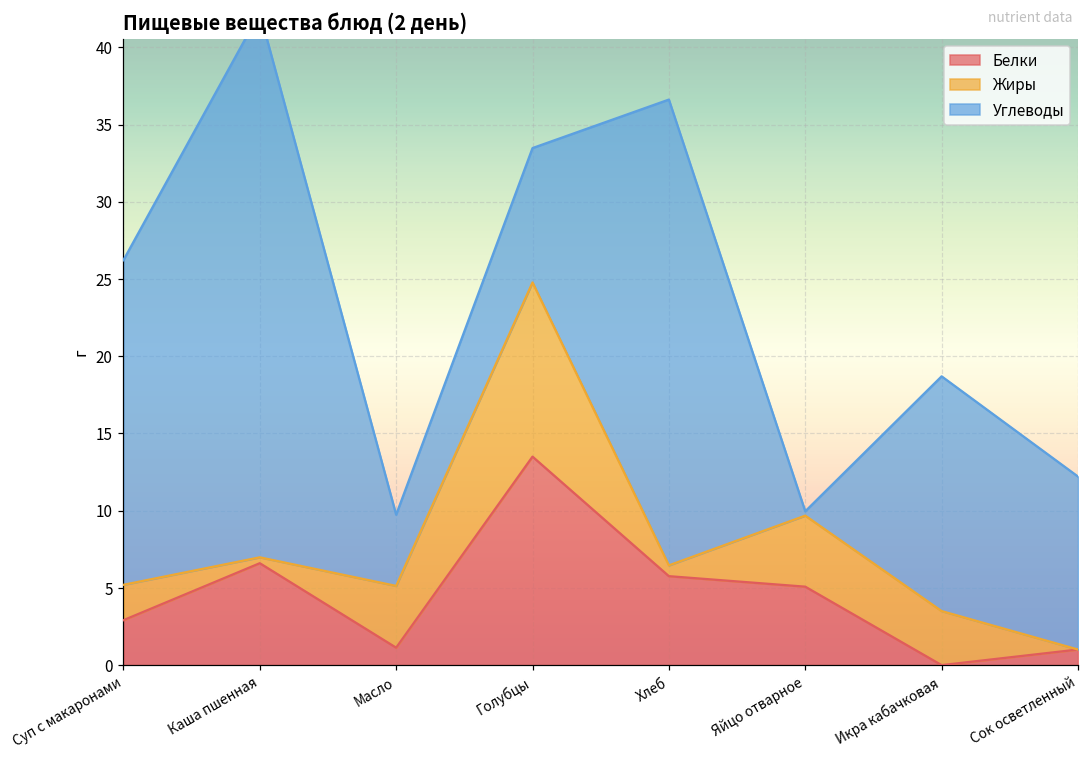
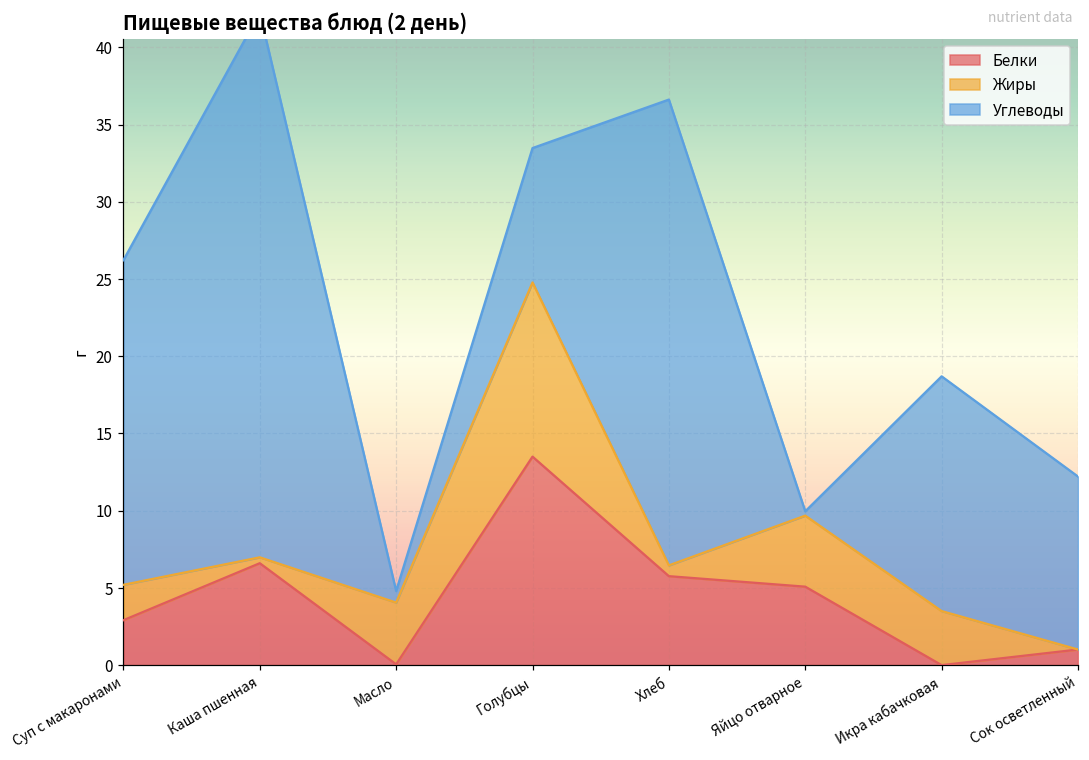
  {
    "Белки": {
      "Суп с макаронами": 2.9,
      "Каша пшенная": 6.6,
-     "Масло": 1.1,
+     "Масло": 0.1,
      "Голубцы": 13.5,
      "Хлеб": 5.8,
      "Яйцо отварное": 5.1,
      "Икра кабачковая": 0.0
    },
    "Жиры": {
      "Суп с макаронами": 2.3,
      "Каша пшенная": 0.4,
      "Масло": 4.0,
      "Голубцы": 11.3,
      "Хлеб": 0.7,
      "Яйцо отварное": 4.6,
      "Икра кабачковая": 3.5
    },
    "Углеводы": {
      "Суп с макаронами": 21.0,
-     "Масло": 4.6,
+     "Масло": 0.8,
      "Голубцы": 8.7,
      "Хлеб": 30.2,
      "Яйцо отварное": 0.3,
      "Икра кабачковая": 15.2,
      "Сок осветленный": 11.2
    }
  }
